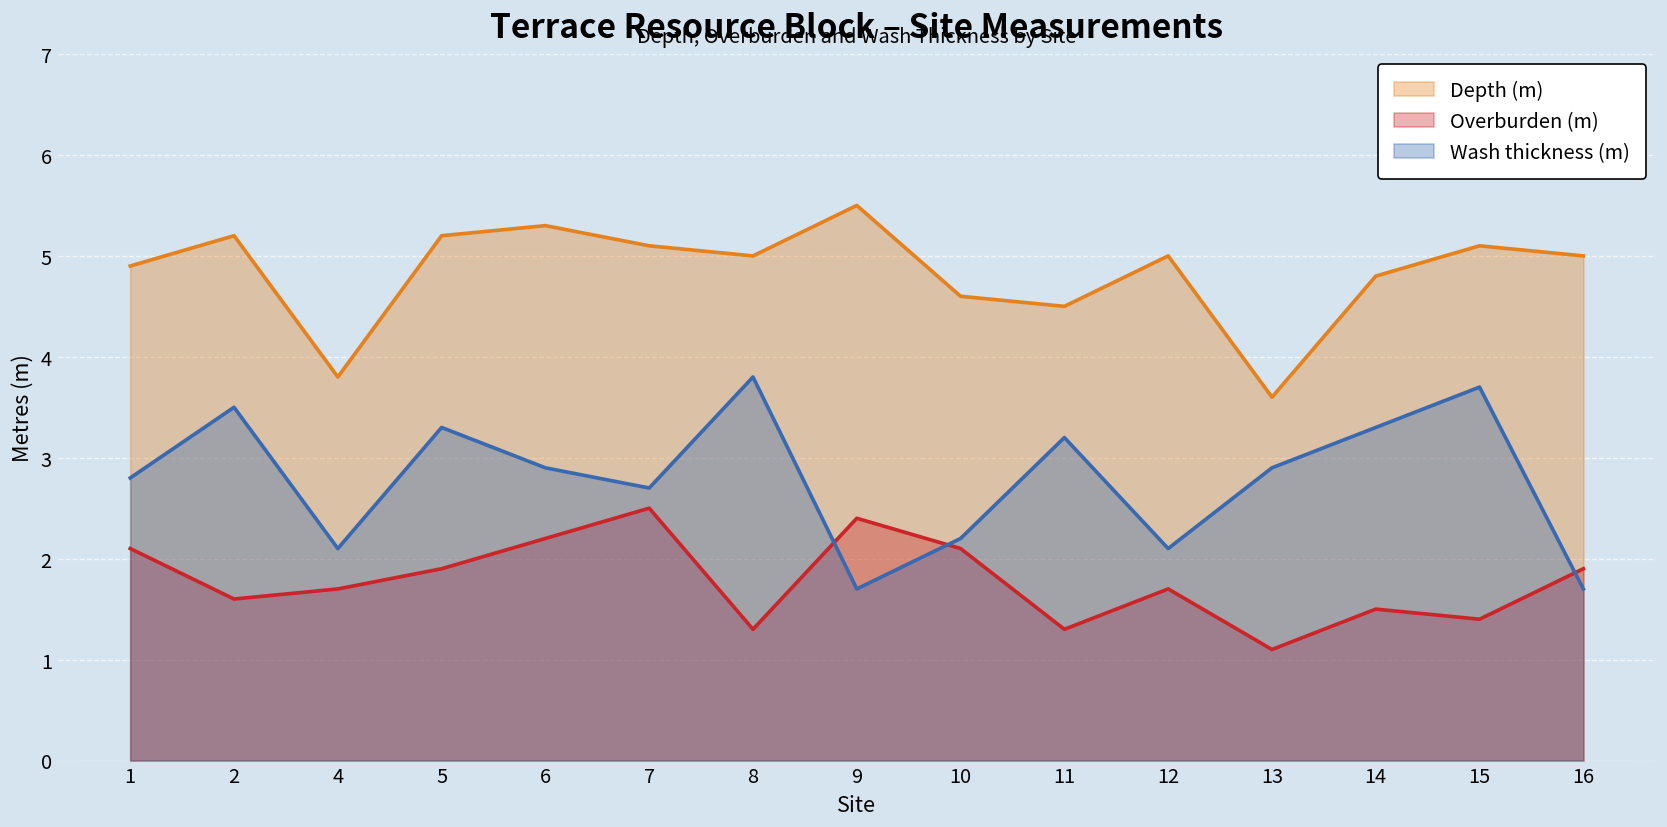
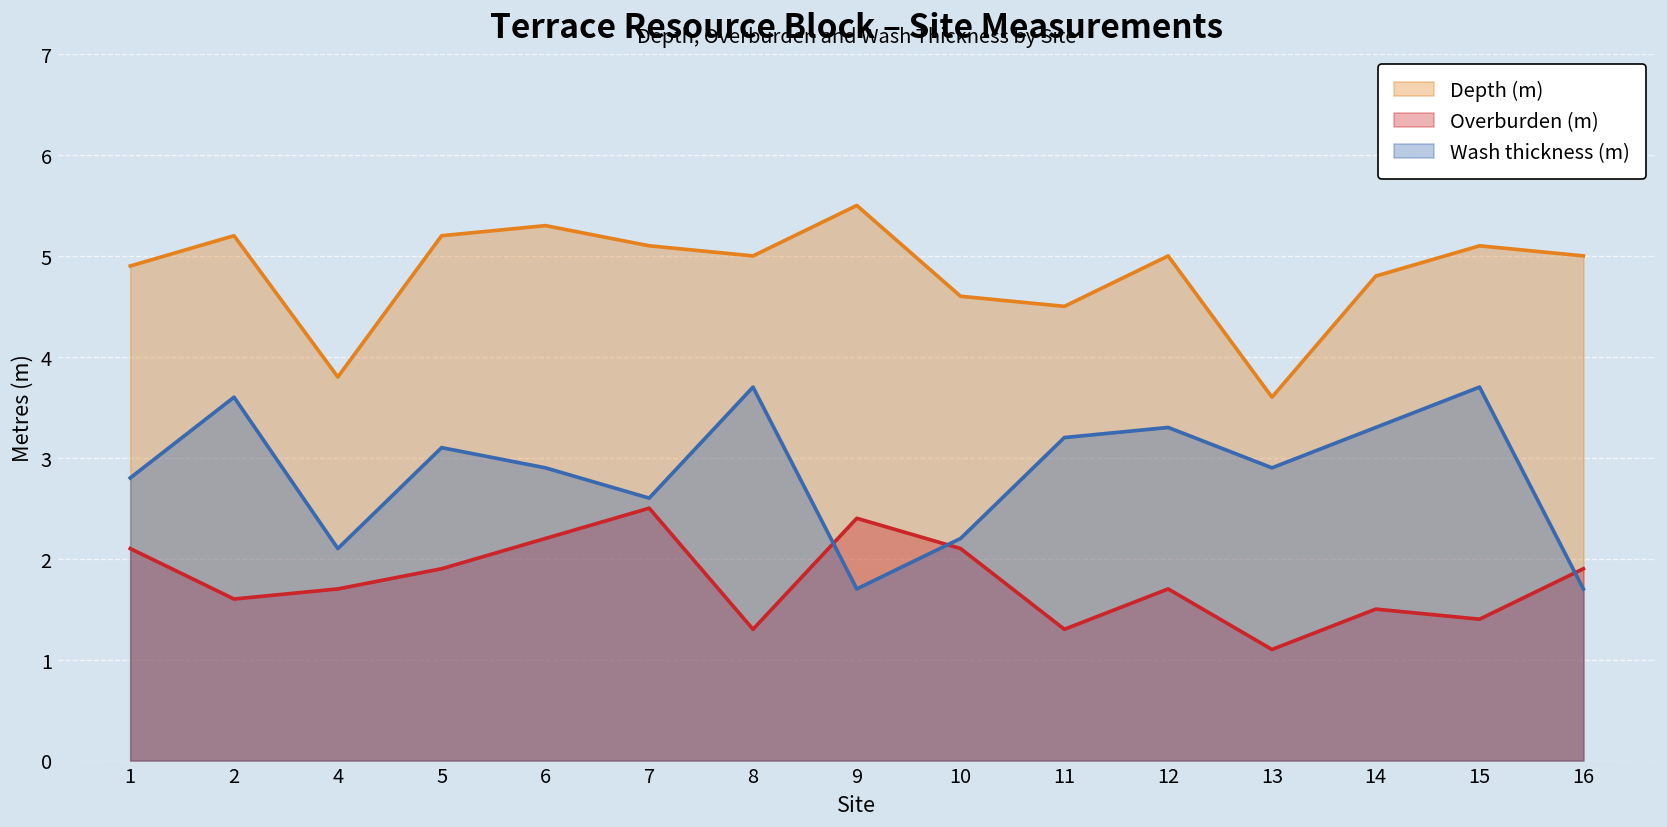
  {
    "Wash thickness (m)": {
      "1": 2.8,
-     "2": 3.5,
+     "2": 3.6,
      "4": 2.1,
-     "5": 3.3,
+     "5": 3.1,
      "6": 2.9,
-     "7": 2.7,
-     "8": 3.8,
+     "7": 2.6,
+     "8": 3.7,
      "9": 1.7,
      "10": 2.2,
      "11": 3.2,
-     "12": 2.1,
+     "12": 3.3,
      "13": 2.9,
      "14": 3.3,
      "15": 3.7,
      "16": 1.7
    }
  }
